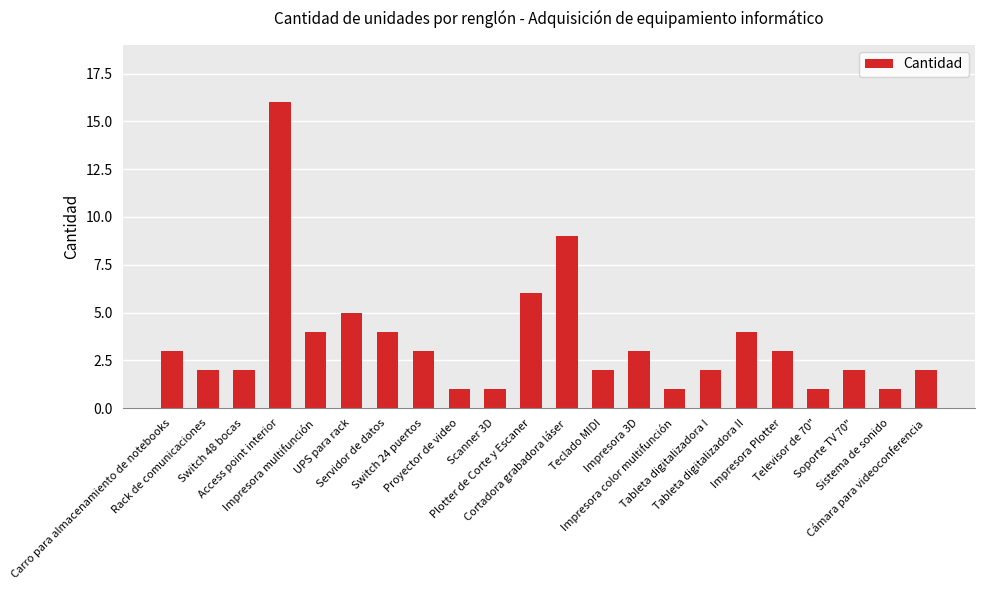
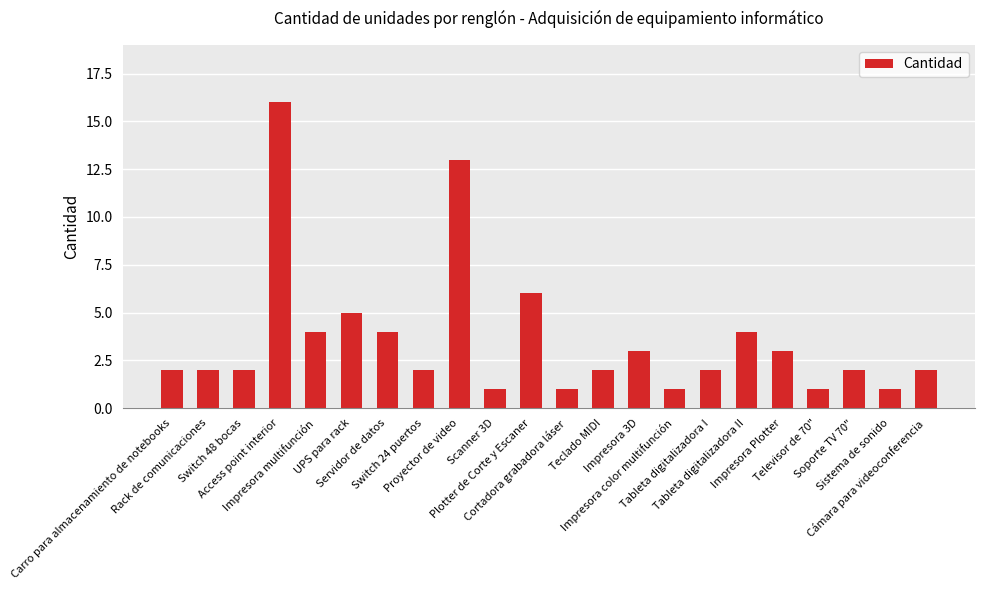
  {
-   "Carro para almacenamiento de notebooks": 3,
+   "Carro para almacenamiento de notebooks": 2,
    "Rack de comunicaciones": 2,
    "Switch 48 bocas": 2,
    "Access point interior": 16,
    "Impresora multifunción": 4,
    "UPS para rack": 5,
    "Servidor de datos": 4,
-   "Switch 24 puertos": 3,
-   "Proyector de video": 1,
+   "Switch 24 puertos": 2,
+   "Proyector de video": 13,
    "Scanner 3D": 1,
    "Plotter de Corte y Escaner": 6,
-   "Cortadora grabadora láser": 9,
+   "Cortadora grabadora láser": 1,
    "Teclado MIDI": 2,
    "Impresora 3D": 3,
    "Impresora color multifunción": 1,
    "Tableta digitalizadora I": 2,
    "Tableta digitalizadora II": 4,
    "Impresora Plotter": 3,
    "Televisor de 70\"": 1,
    "Soporte TV 70\"": 2,
    "Sistema de sonido": 1,
    "Cámara para videoconferencia": 2
  }
